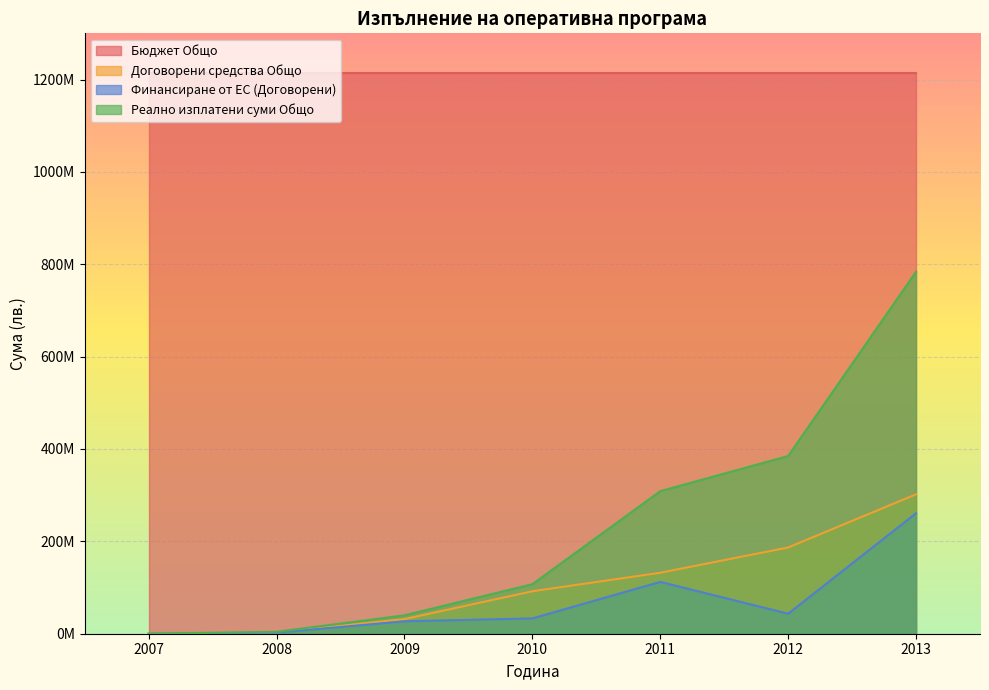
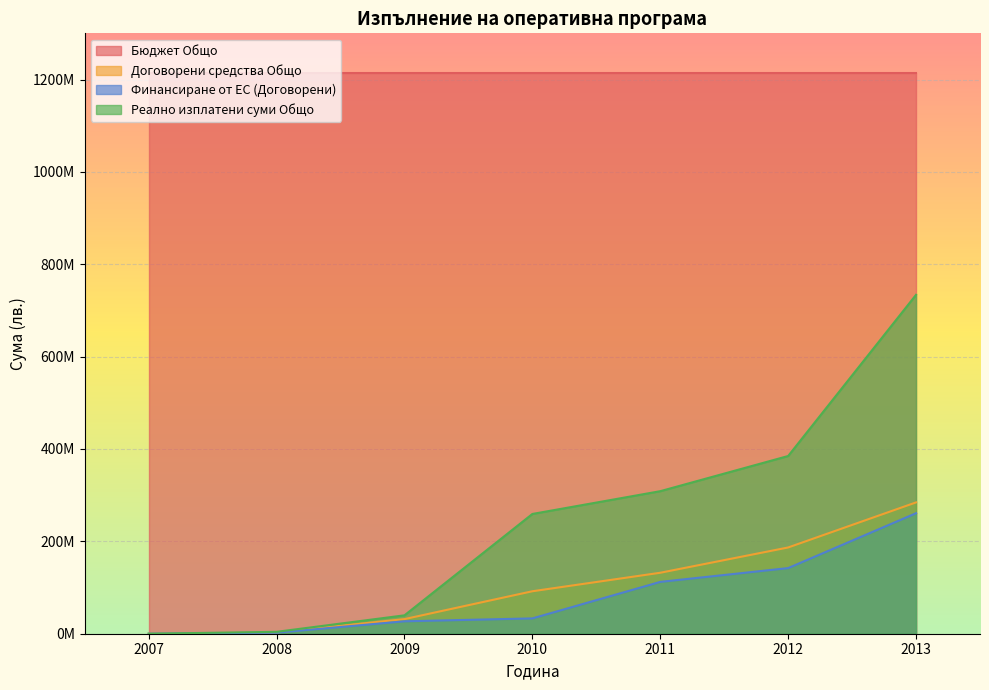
  {
    "Бюджет Общо": {
      "2009": 1210000000,
      "2010": 1210000000,
      "2011": 1210000000,
      "2012": 1210000000,
      "2013": 1210000000
    },
    "Договорени средства Общо": {
      "2010": 90000000,
      "2011": 130000000,
      "2012": 190000000,
-     "2013": 300000000
+     "2013": 280000000
    },
    "Финансиране от ЕС (Договорени)": {
      "2010": 30000000,
      "2011": 110000000,
-     "2012": 40000000,
+     "2012": 140000000,
      "2013": 260000000
    },
    "Реално изплатени суми Общо": {
      "2009": 40000000,
-     "2010": 110000000,
+     "2010": 260000000,
      "2011": 310000000,
      "2012": 380000000,
-     "2013": 780000000
+     "2013": 730000000
    }
  }
